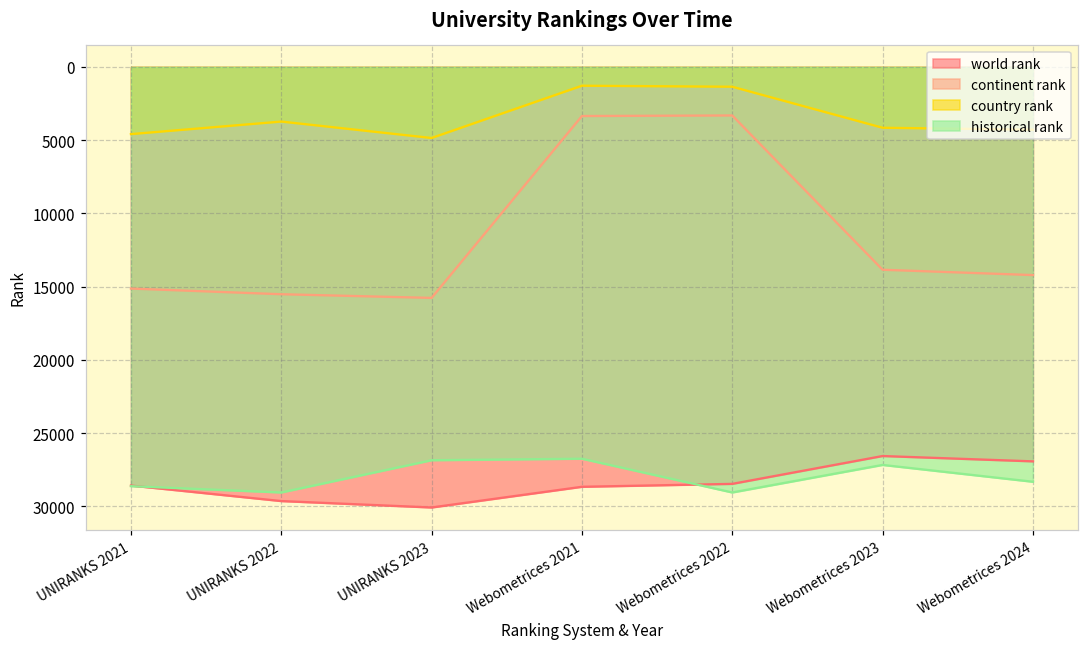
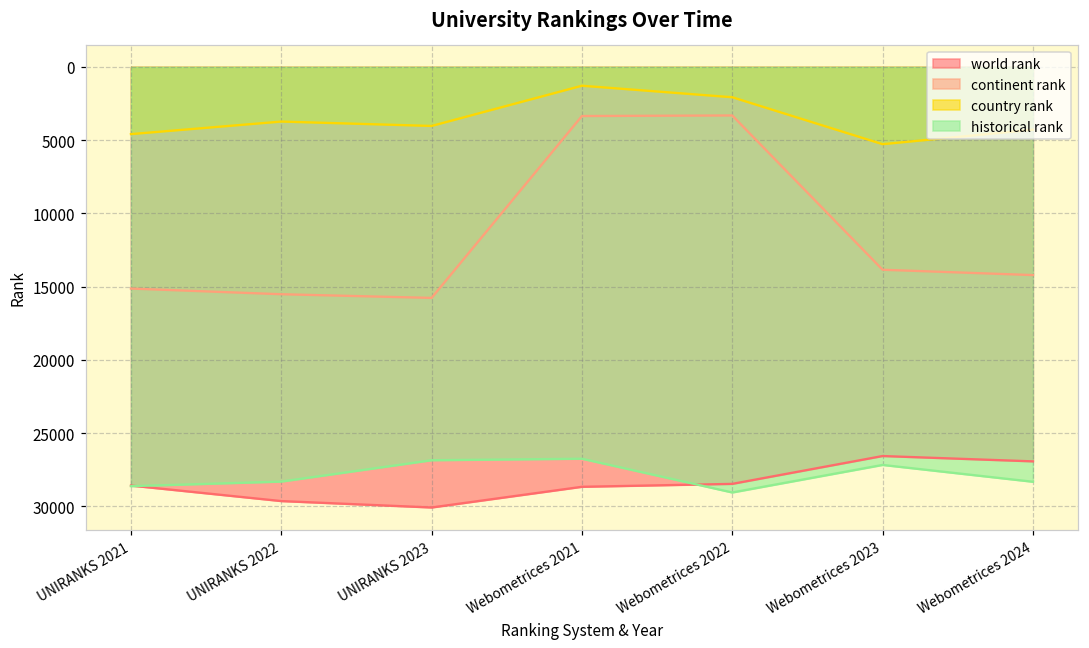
  {
    "country rank": {
      "UNIRANKS 2021": 4600,
      "UNIRANKS 2022": 3700,
-     "UNIRANKS 2023": 4900,
+     "UNIRANKS 2023": 4000,
      "Webometrices 2021": 1300,
-     "Webometrices 2022": 1400,
-     "Webometrices 2023": 4200
+     "Webometrices 2022": 2100,
+     "Webometrices 2023": 5300
    },
    "historical rank": {
-     "UNIRANKS 2022": 29100,
+     "UNIRANKS 2022": 28300,
      "UNIRANKS 2023": 26900,
      "Webometrices 2021": 26700,
      "Webometrices 2022": 29100,
      "Webometrices 2023": 27200,
      "Webometrices 2024": 28300
    }
  }
